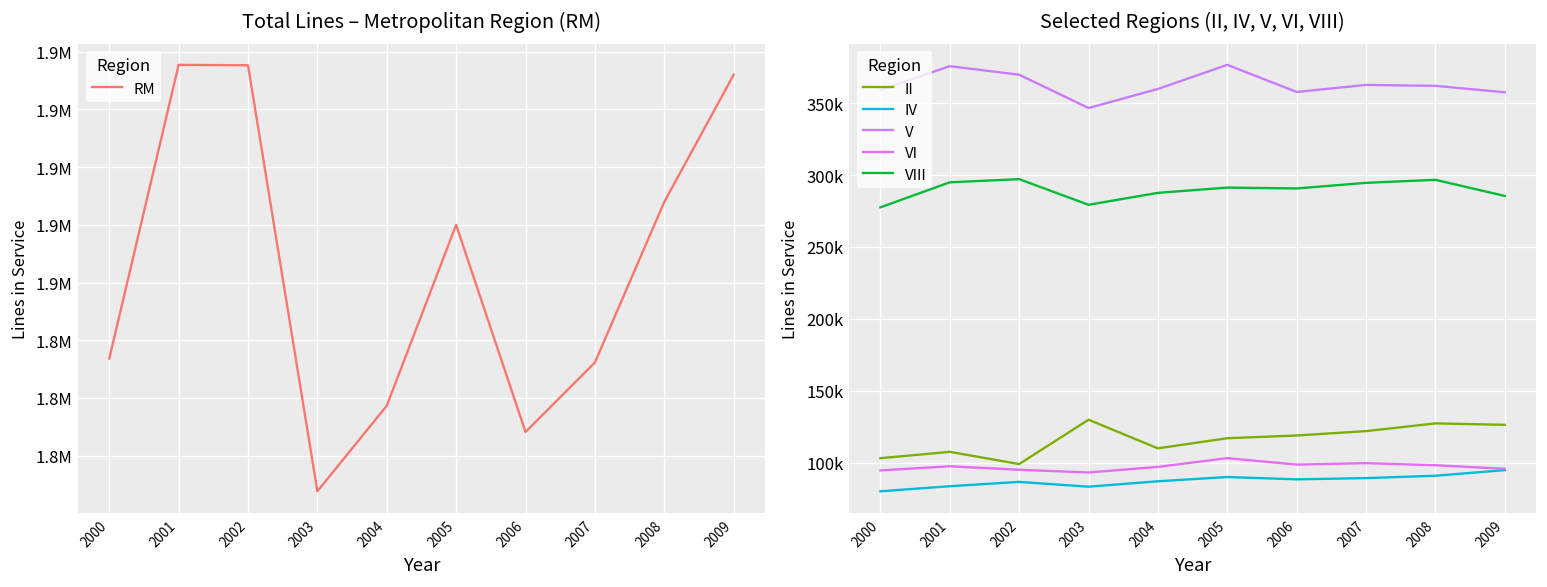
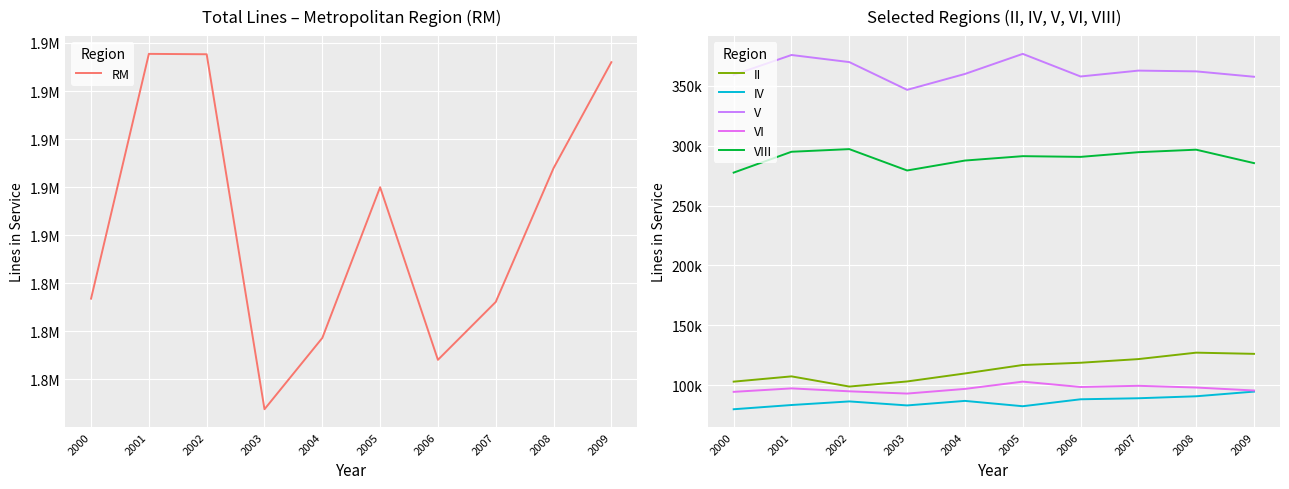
  {
    "Selected Regions (II, IV, V, VI, VIII)": {
      "II": {
        "2000": 103000,
        "2001": 107000,
        "2002": 99000,
-       "2003": 130000,
+       "2003": 103000,
        "2004": 110000,
        "2005": 117000,
        "2006": 119000,
        "2007": 122000,
        "2008": 127000,
        "2009": 126000
      },
      "IV": {
        "2000": 80000,
        "2001": 84000,
        "2002": 87000,
        "2003": 83000,
        "2004": 87000,
-       "2005": 90000,
+       "2005": 83000,
        "2006": 88000,
        "2007": 89000,
        "2008": 91000
      },
      "VIII": {
        "2000": 278000,
        "2001": 295000,
        "2002": 297000,
        "2003": 279000,
        "2004": 288000,
        "2005": 291000,
        "2006": 291000,
        "2007": 295000,
        "2008": 297000,
        "2009": 285000
      }
    }
  }
